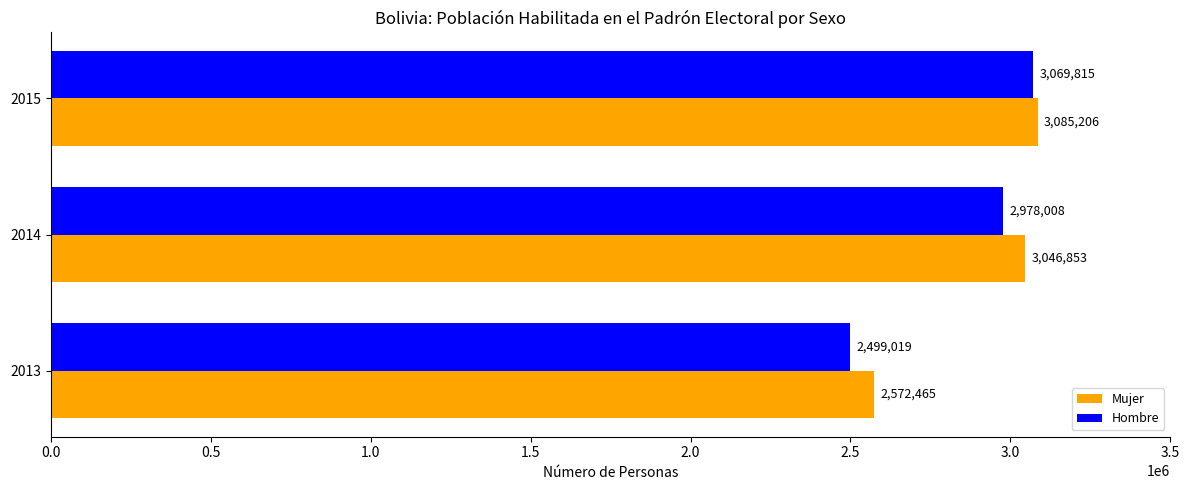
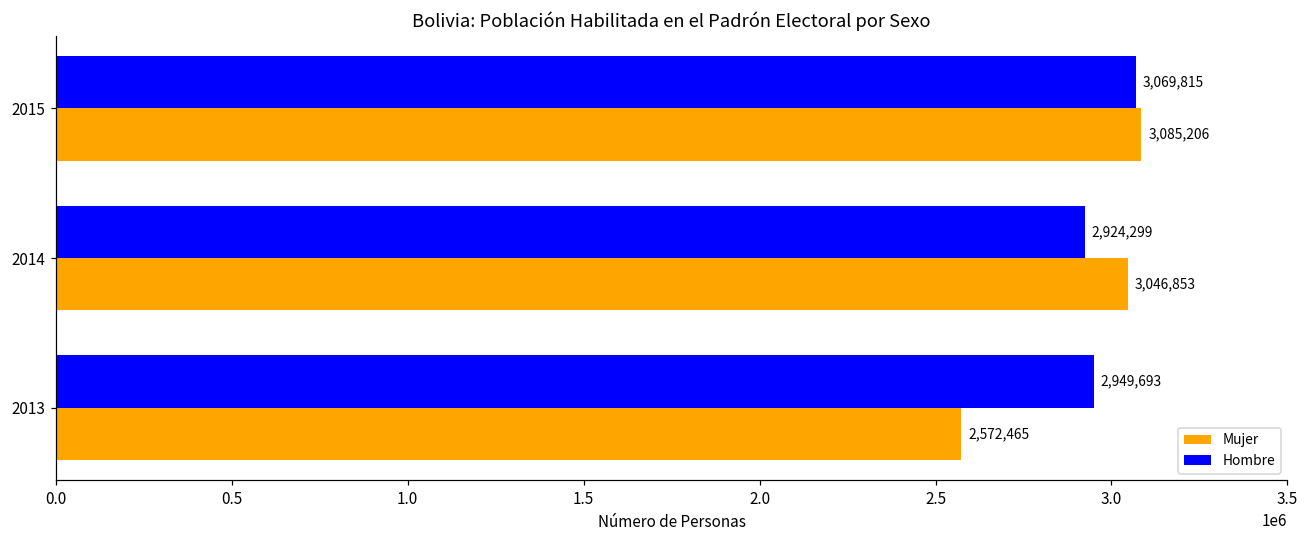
  {
    "Mujer": {
      "2015": "3,085,206",
      "2014": "3,046,853",
      "2013": "2,572,465"
    },
    "Hombre": {
      "2015": "3,069,815",
-     "2014": "2,978,008",
-     "2013": "2,499,019"
+     "2014": "2,924,299",
+     "2013": "2,949,693"
    }
  }
